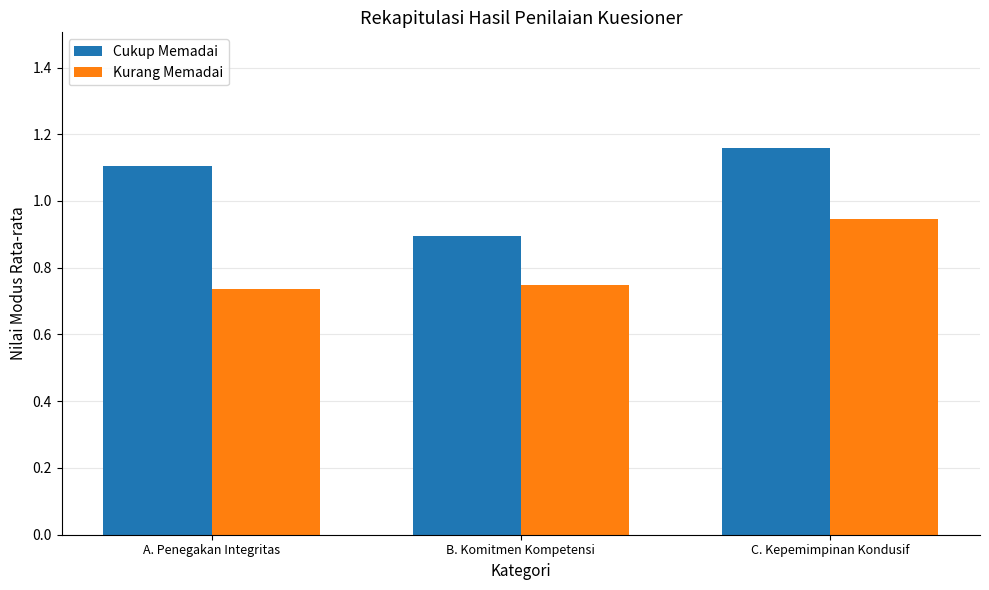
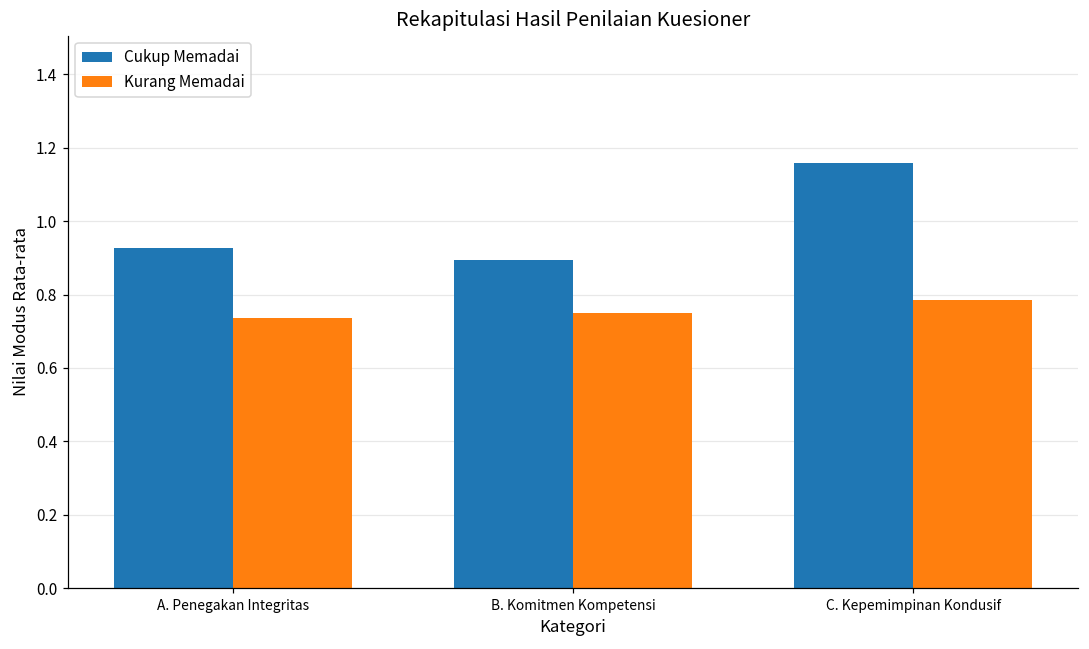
  {
    "Cukup Memadai": {
-     "A. Penegakan Integritas": 1.11,
+     "A. Penegakan Integritas": 0.93,
      "B. Komitmen Kompetensi": 0.89,
      "C. Kepemimpinan Kondusif": 1.16
    },
    "Kurang Memadai": {
      "A. Penegakan Integritas": 0.74,
      "B. Komitmen Kompetensi": 0.75,
-     "C. Kepemimpinan Kondusif": 0.95
+     "C. Kepemimpinan Kondusif": 0.79
    }
  }
